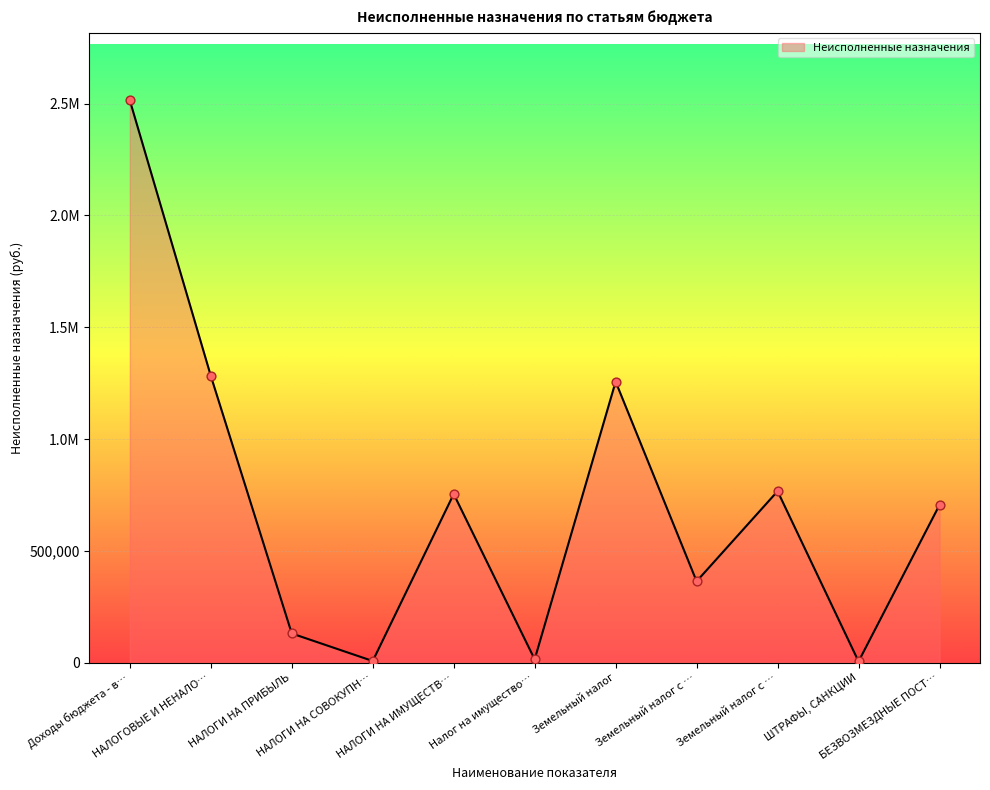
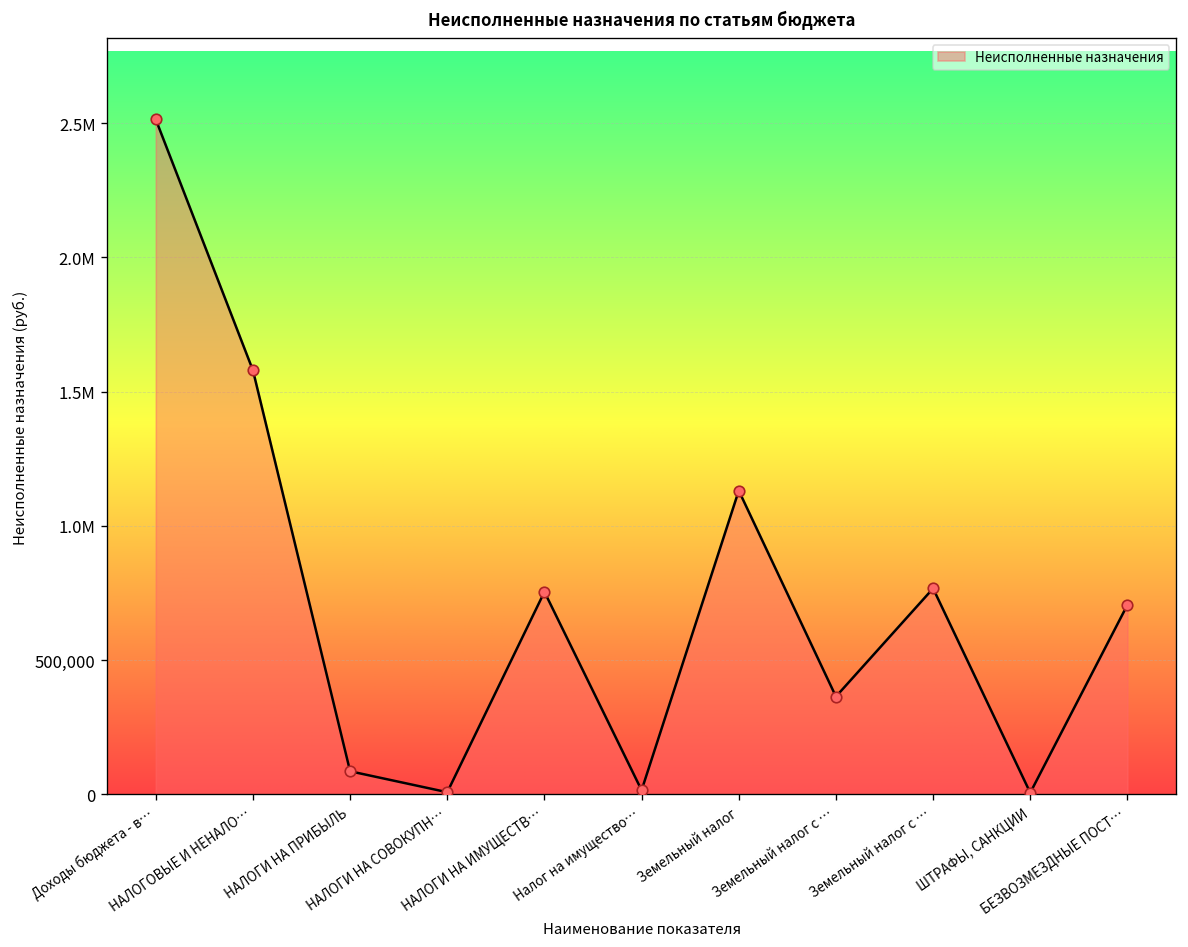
  {
    "Доходы бюджета - в…": "2,510,000",
-   "НАЛОГОВЫЕ И НЕНАЛО…": "1,280,000",
-   "НАЛОГИ НА ПРИБЫЛЬ": "130,000",
+   "НАЛОГОВЫЕ И НЕНАЛО…": "1,580,000",
+   "НАЛОГИ НА ПРИБЫЛЬ": "90,000",
    "НАЛОГИ НА СОВОКУПН…": "10,000",
    "НАЛОГИ НА ИМУЩЕСТВ…": "750,000",
    "Налог на имущество…": "20,000",
-   "Земельный налог": "1,260,000",
+   "Земельный налог": "1,130,000",
    "ШТРАФЫ, САНКЦИИ": "10,000",
    "БЕЗВОЗМЕЗДНЫЕ ПОСТ…": "710,000"
  }
